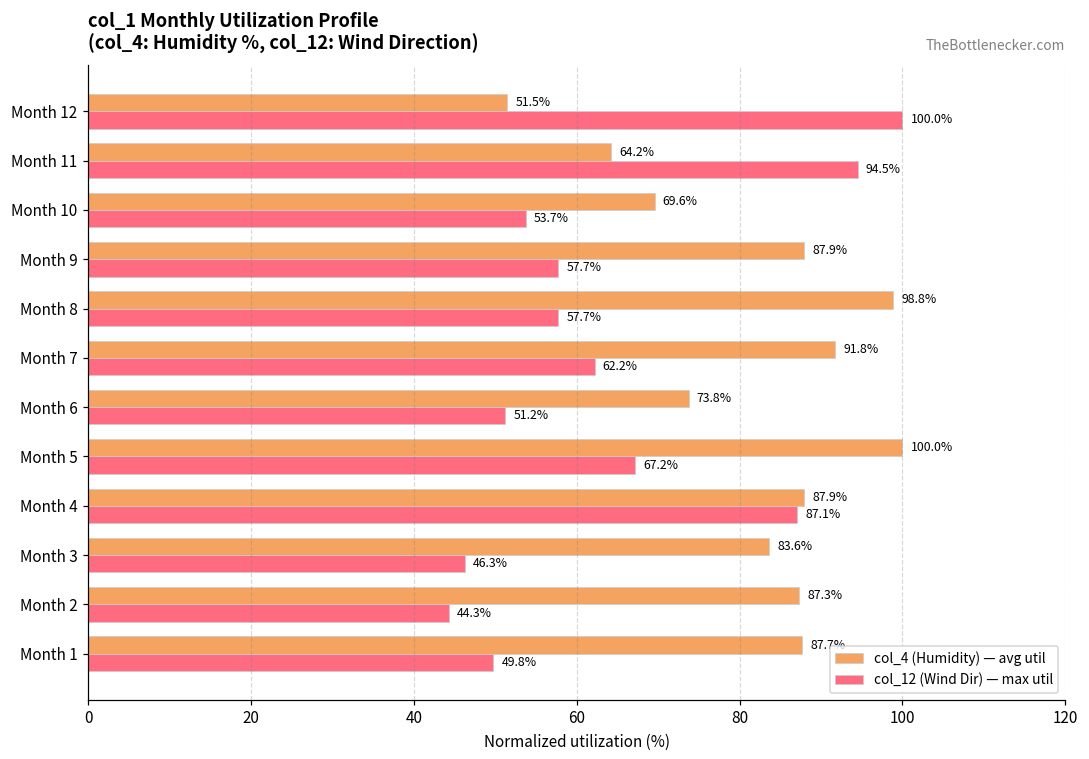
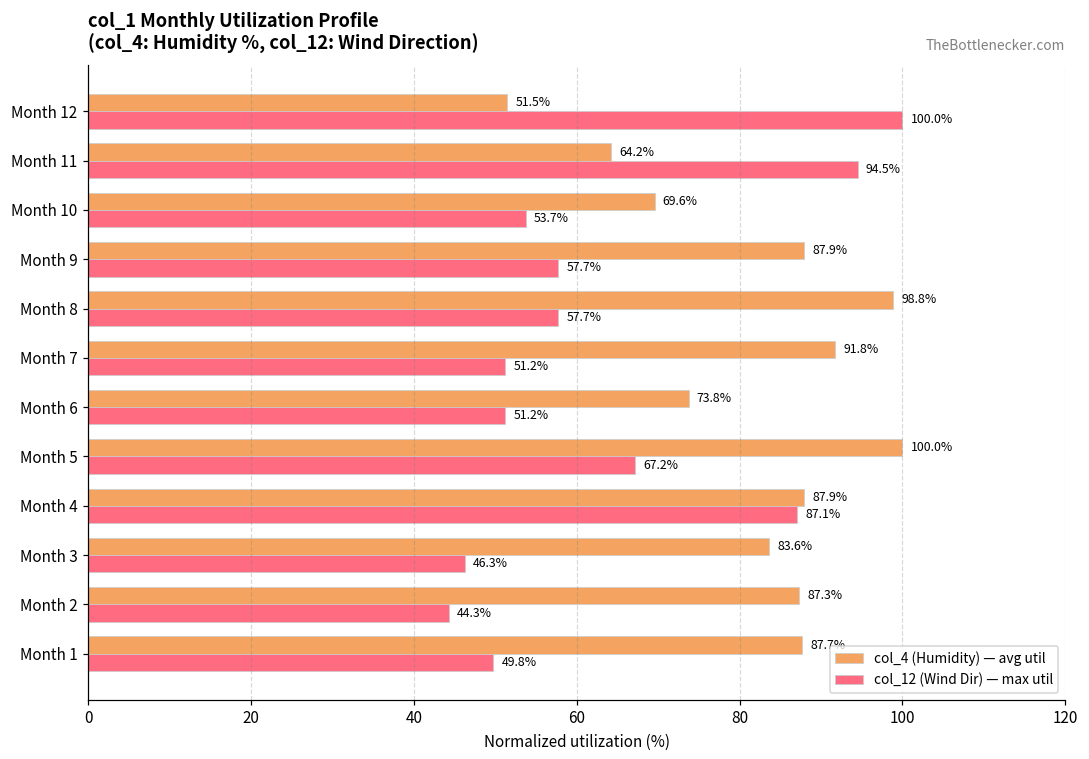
  {
    "col_4 (Humidity) — avg util": {
      "Month 12": "51.5%",
      "Month 11": "64.2%",
      "Month 10": "69.6%",
      "Month 9": "87.9%",
      "Month 8": "98.8%",
      "Month 7": "91.8%",
      "Month 6": "73.8%",
      "Month 5": "100.0%",
      "Month 4": "87.9%",
      "Month 3": "83.6%",
      "Month 2": "87.3%"
    },
    "col_12 (Wind Dir) — max util": {
      "Month 12": "100.0%",
      "Month 11": "94.5%",
      "Month 10": "53.7%",
      "Month 9": "57.7%",
      "Month 8": "57.7%",
-     "Month 7": "62.2%",
+     "Month 7": "51.2%",
      "Month 6": "51.2%",
      "Month 5": "67.2%",
      "Month 4": "87.1%",
      "Month 3": "46.3%",
      "Month 2": "44.3%",
      "Month 1": "49.8%"
    }
  }
